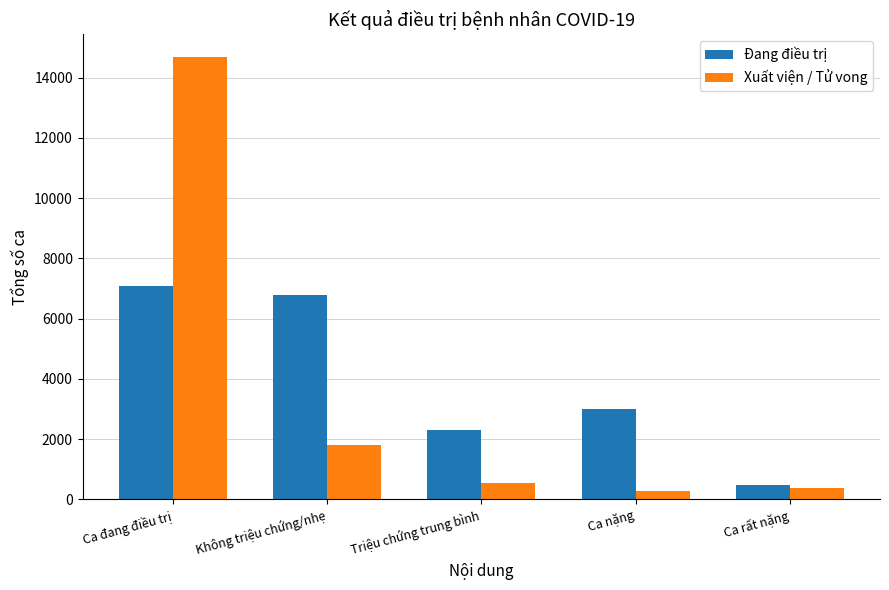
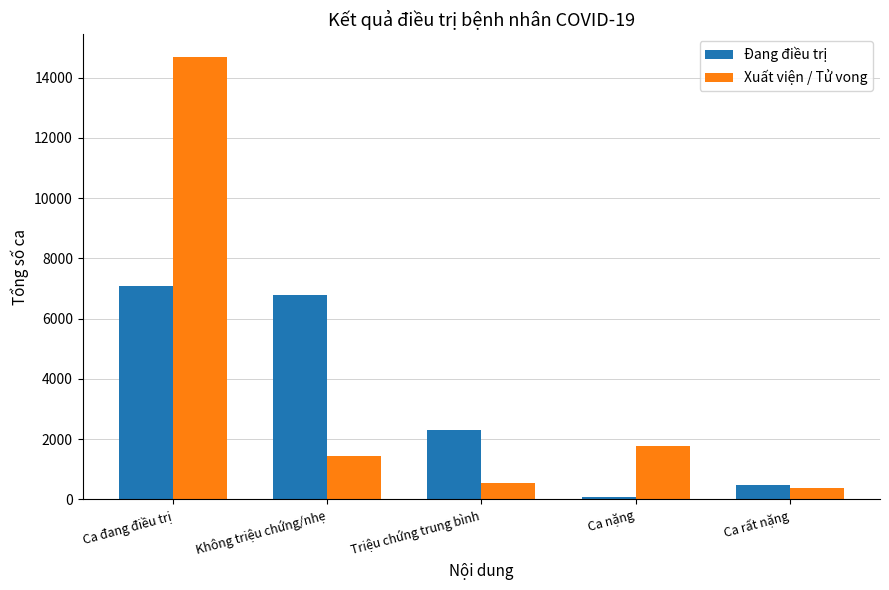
  {
    "Đang điều trị": {
      "Ca đang điều trị": 7100,
      "Không triệu chứng/nhẹ": 6800,
      "Triệu chứng trung bình": 2300,
-     "Ca nặng": 3000,
+     "Ca nặng": 100,
      "Ca rất nặng": 500
    },
    "Xuất viện / Tử vong": {
      "Ca đang điều trị": 14700,
-     "Không triệu chứng/nhẹ": 1800,
+     "Không triệu chứng/nhẹ": 1400,
      "Triệu chứng trung bình": 600,
-     "Ca nặng": 300,
+     "Ca nặng": 1800,
      "Ca rất nặng": 400
    }
  }
